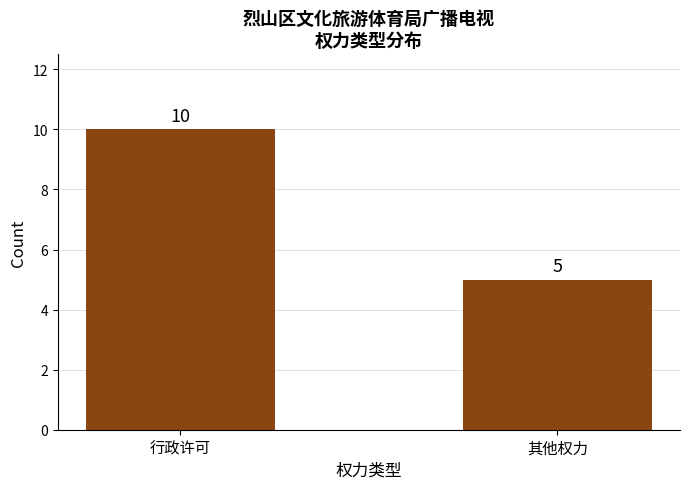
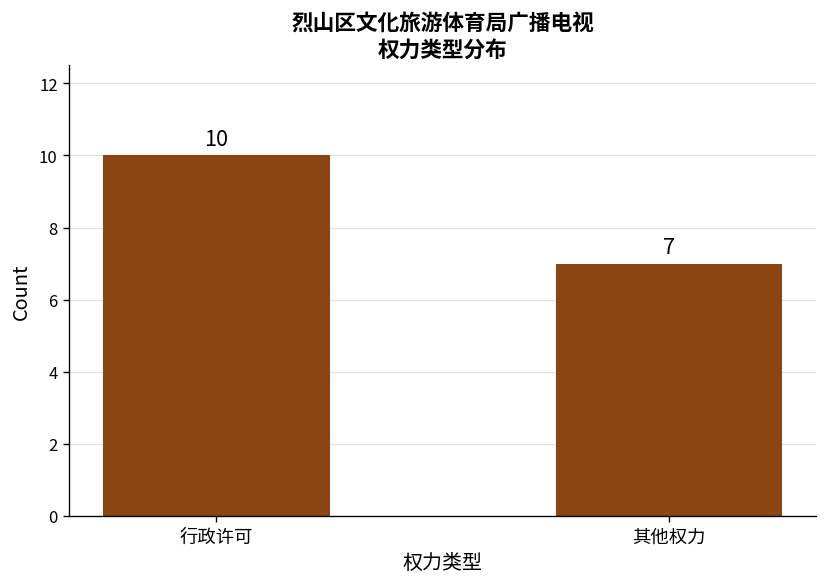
  {
    "行政许可": 10,
-   "其他权力": 5
+   "其他权力": 7
  }
